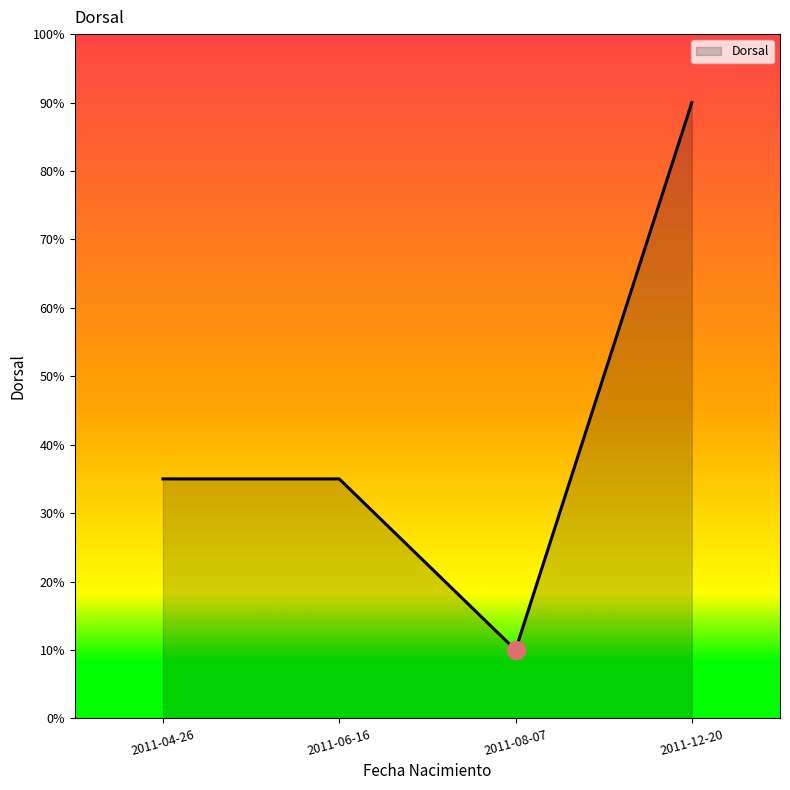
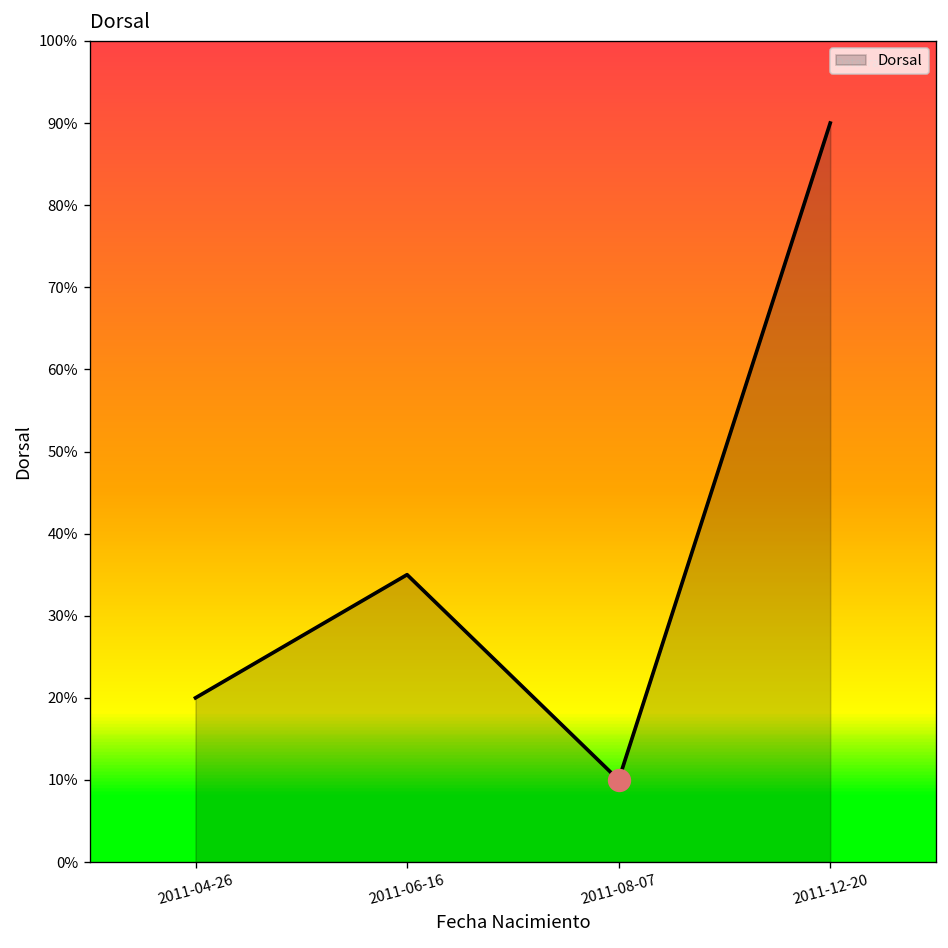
  {
    "Dorsal": {
-     "2011-04-26": "35%",
+     "2011-04-26": "20%",
      "2011-06-16": "35%",
      "2011-12-20": "90%"
    }
  }
